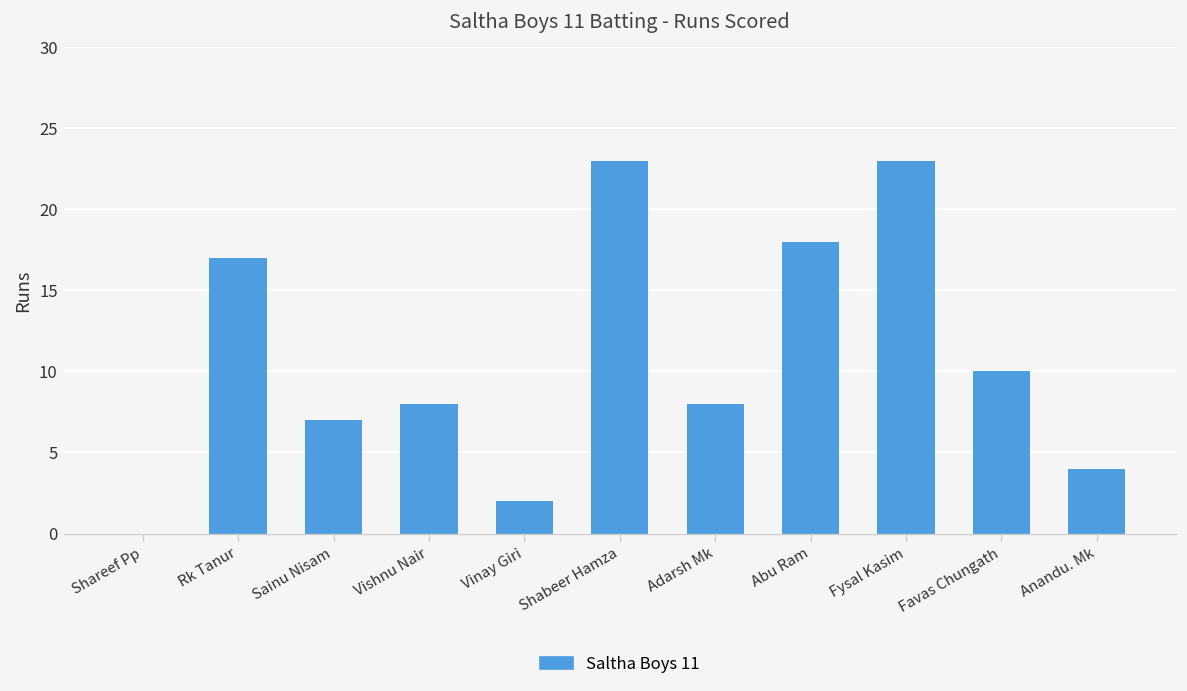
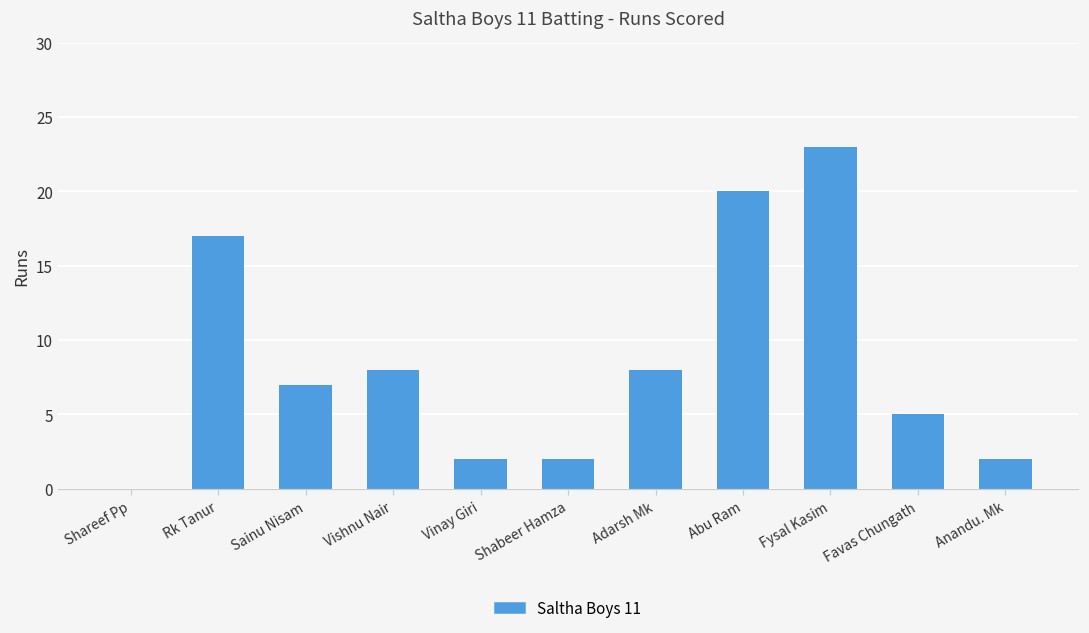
  {
    "Shareef Pp": 0,
    "Rk Tanur": 17,
    "Sainu Nisam": 7,
    "Vishnu Nair": 8,
    "Vinay Giri": 2,
-   "Shabeer Hamza": 23,
+   "Shabeer Hamza": 2,
    "Adarsh Mk": 8,
-   "Abu Ram": 18,
+   "Abu Ram": 20,
    "Fysal Kasim": 23,
-   "Favas Chungath": 10,
-   "Anandu. Mk": 4
+   "Favas Chungath": 5,
+   "Anandu. Mk": 2
  }
